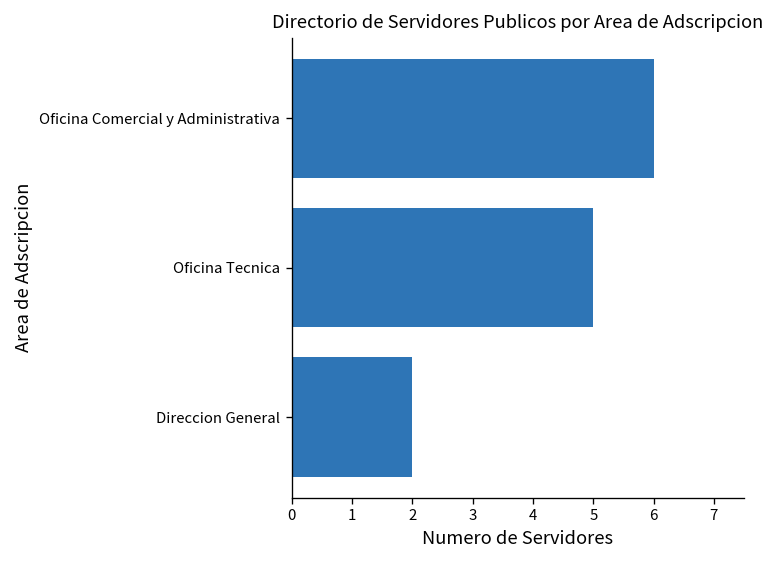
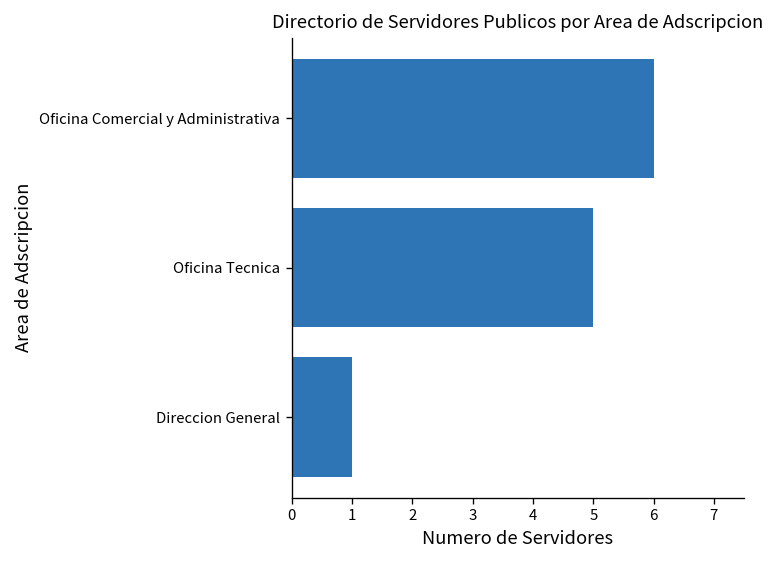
  {
    "Oficina Comercial y Administrativa": 6,
    "Oficina Tecnica": 5,
-   "Direccion General": 2
+   "Direccion General": 1
  }
